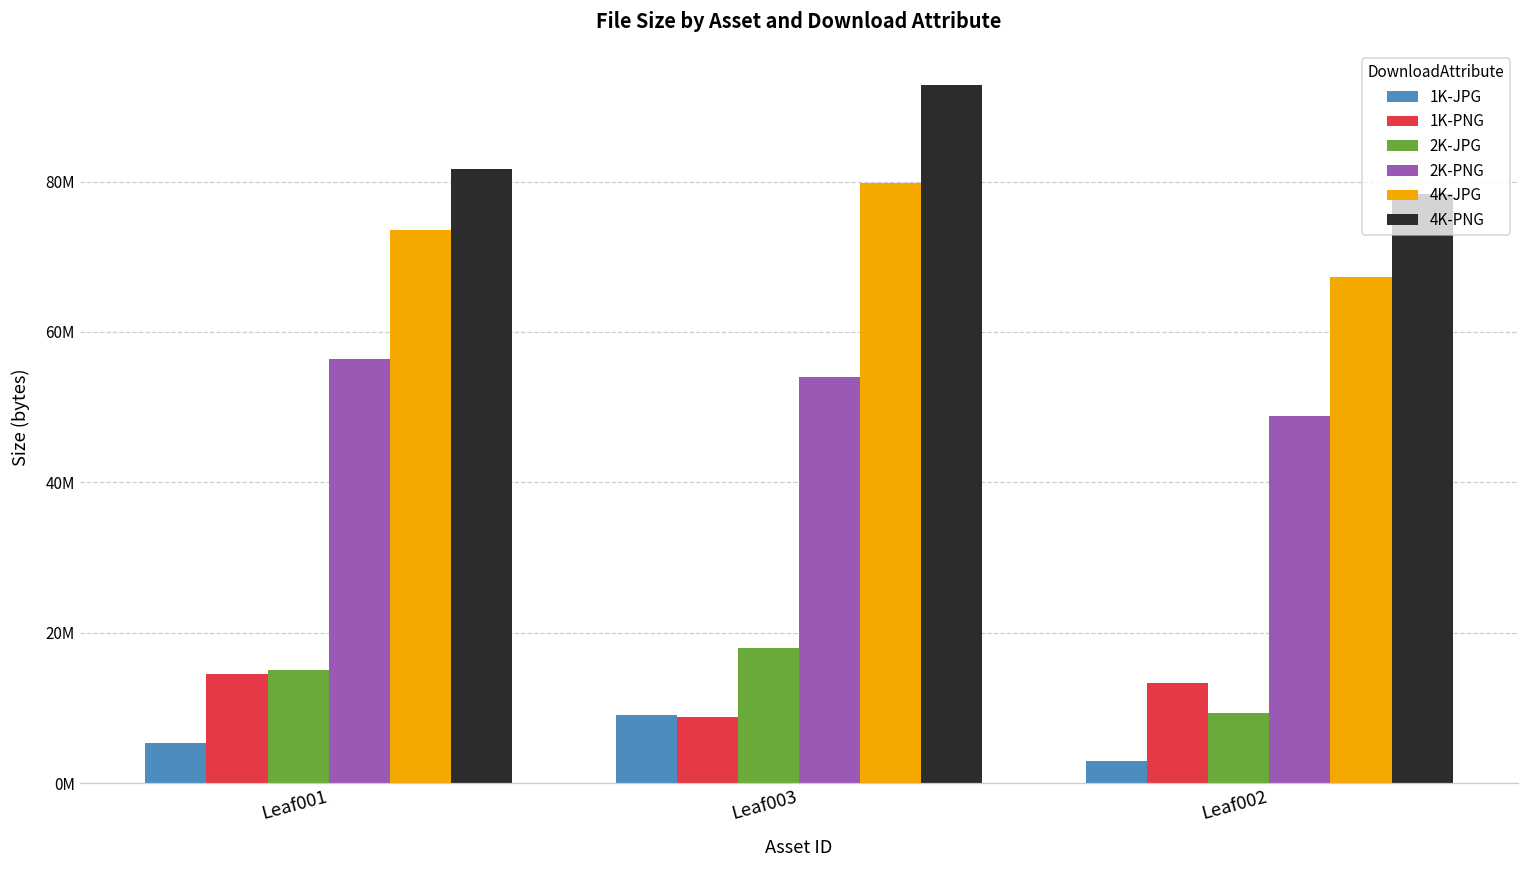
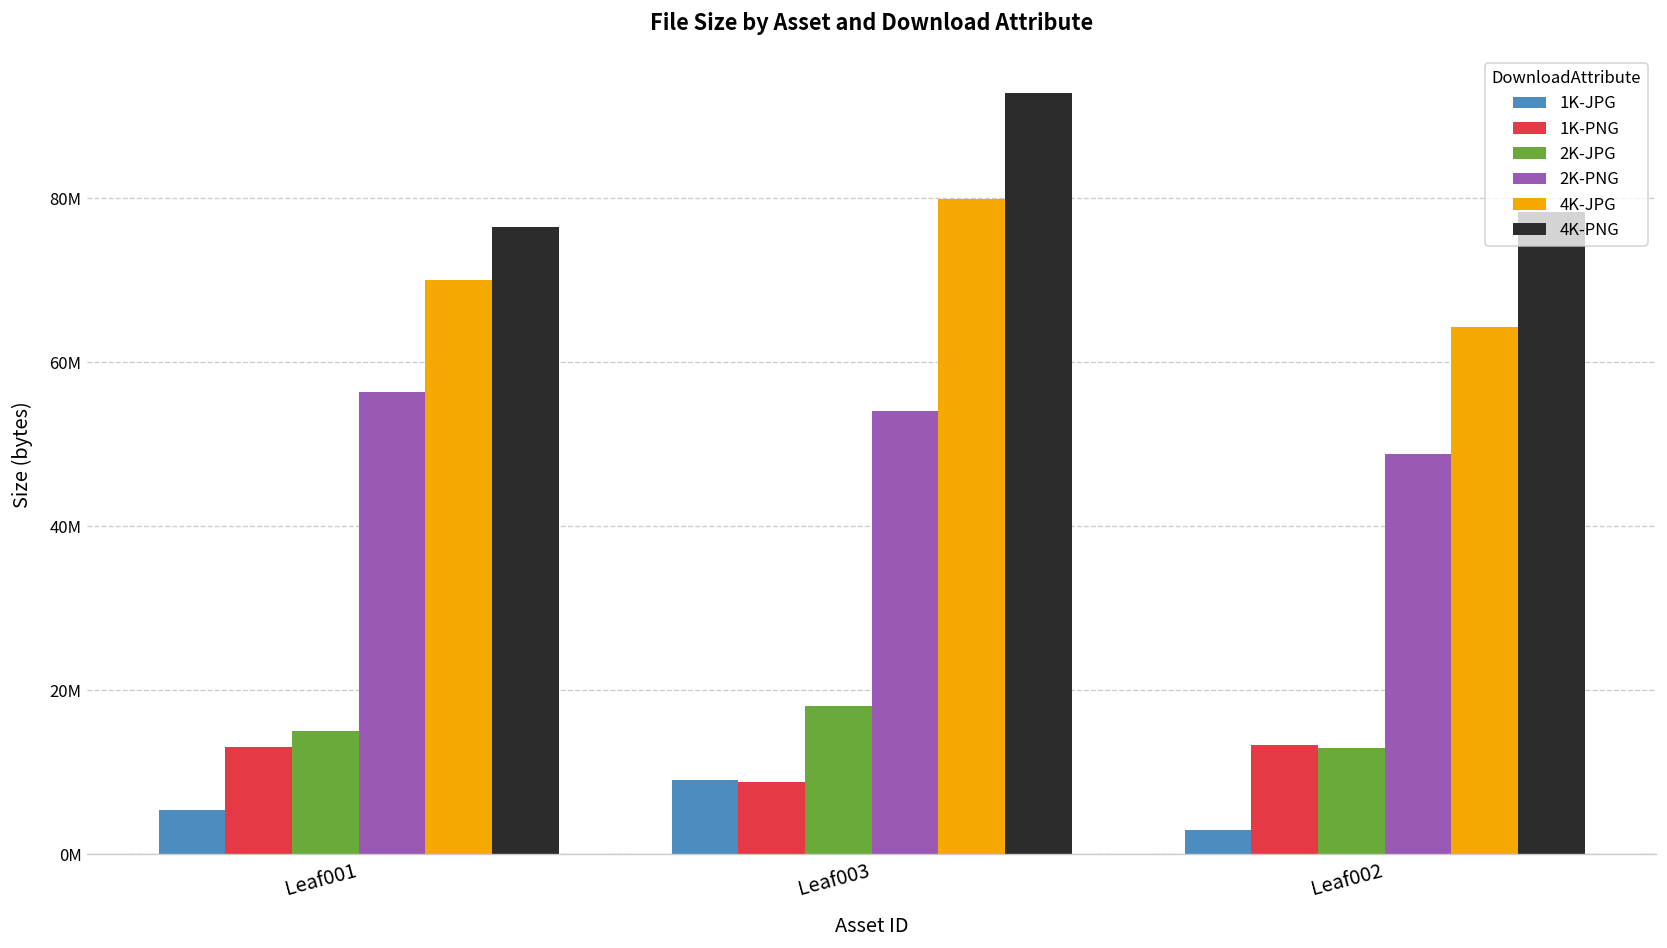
  {
    "1K-JPG": {
      "Leaf001": 5000000,
      "Leaf003": 9000000,
      "Leaf002": 3000000
    },
    "1K-PNG": {
-     "Leaf001": 14000000,
+     "Leaf001": 13000000,
      "Leaf003": 9000000,
      "Leaf002": 13000000
    },
    "2K-JPG": {
      "Leaf001": 15000000,
      "Leaf003": 18000000,
-     "Leaf002": 9000000
+     "Leaf002": 13000000
    },
    "2K-PNG": {
      "Leaf001": 56000000,
      "Leaf003": 54000000,
      "Leaf002": 49000000
    },
    "4K-JPG": {
-     "Leaf001": 73000000,
+     "Leaf001": 70000000,
      "Leaf003": 80000000,
-     "Leaf002": 67000000
+     "Leaf002": 64000000
    },
    "4K-PNG": {
-     "Leaf001": 82000000,
+     "Leaf001": 76000000,
      "Leaf003": 93000000
    }
  }
